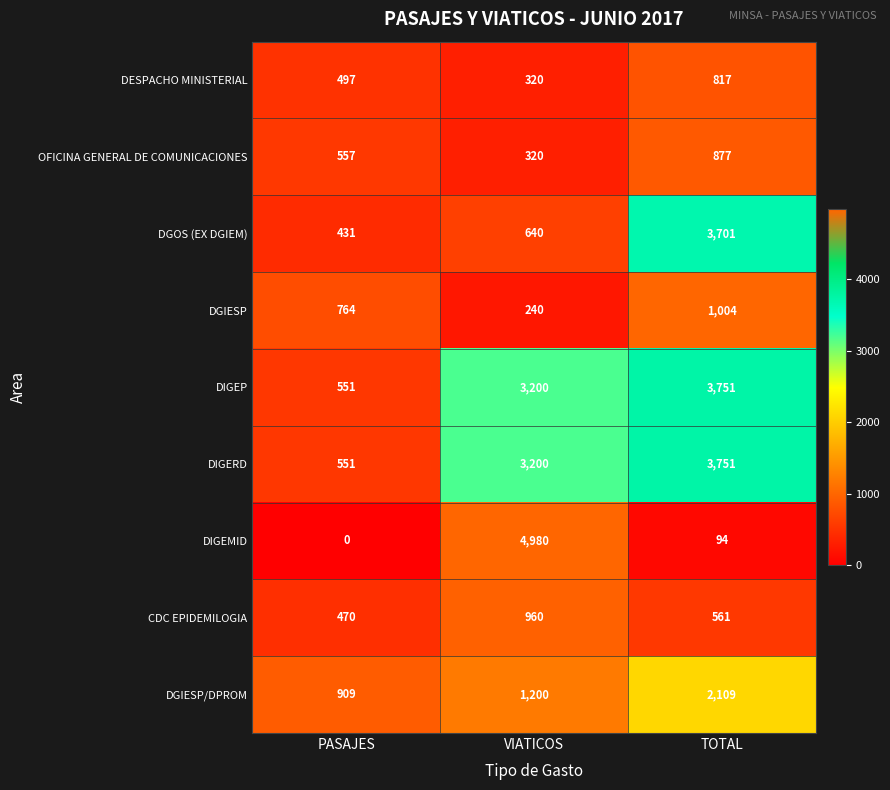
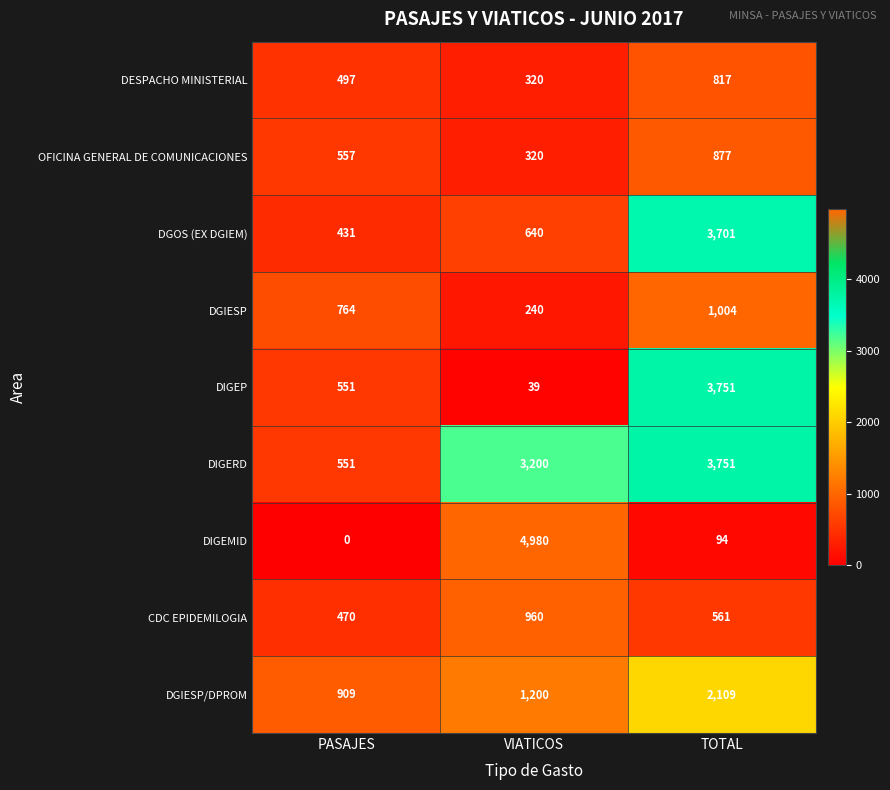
  {
    "DESPACHO MINISTERIAL": {
      "PASAJES": "497",
      "VIATICOS": "320",
      "TOTAL": "817"
    },
    "OFICINA GENERAL DE COMUNICACIONES": {
      "PASAJES": "557",
      "VIATICOS": "320",
      "TOTAL": "877"
    },
    "DGOS (EX DGIEM)": {
      "PASAJES": "431",
      "VIATICOS": "640",
      "TOTAL": "3,701"
    },
    "DGIESP": {
      "PASAJES": "764",
      "VIATICOS": "240",
      "TOTAL": "1,004"
    },
    "DIGEP": {
      "PASAJES": "551",
-     "VIATICOS": "3,200",
+     "VIATICOS": "39",
      "TOTAL": "3,751"
    },
    "DIGERD": {
      "PASAJES": "551",
      "VIATICOS": "3,200",
      "TOTAL": "3,751"
    },
    "DIGEMID": {
      "PASAJES": "0",
      "VIATICOS": "4,980",
      "TOTAL": "94"
    },
    "CDC EPIDEMILOGIA": {
      "PASAJES": "470",
      "VIATICOS": "960",
      "TOTAL": "561"
    },
    "DGIESP/DPROM": {
      "PASAJES": "909",
      "VIATICOS": "1,200",
      "TOTAL": "2,109"
    }
  }
